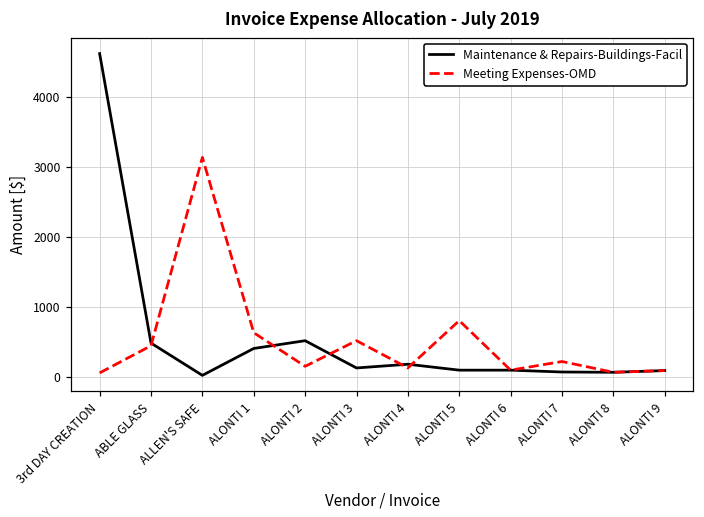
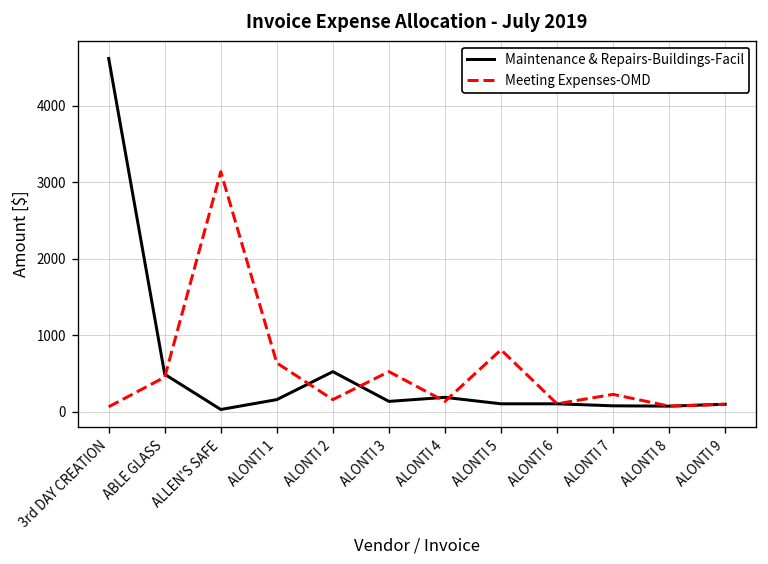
  {
    "Maintenance & Repairs-Buildings-Facil": {
      "3rd DAY CREATION": 4600,
      "ALLEN'S SAFE": 0,
-     "ALONTI 1": 400,
+     "ALONTI 1": 200,
      "ALONTI 2": 500,
      "ALONTI 3": 100,
      "ALONTI 4": 200,
      "ALONTI 5": 100,
      "ALONTI 7": 100
    },
    "Meeting Expenses-OMD": {
      "3rd DAY CREATION": 100,
      "ALLEN'S SAFE": 3100,
      "ALONTI 1": 600,
      "ALONTI 2": 200,
      "ALONTI 3": 500,
      "ALONTI 4": 100,
      "ALONTI 5": 800,
      "ALONTI 7": 200
    }
  }
